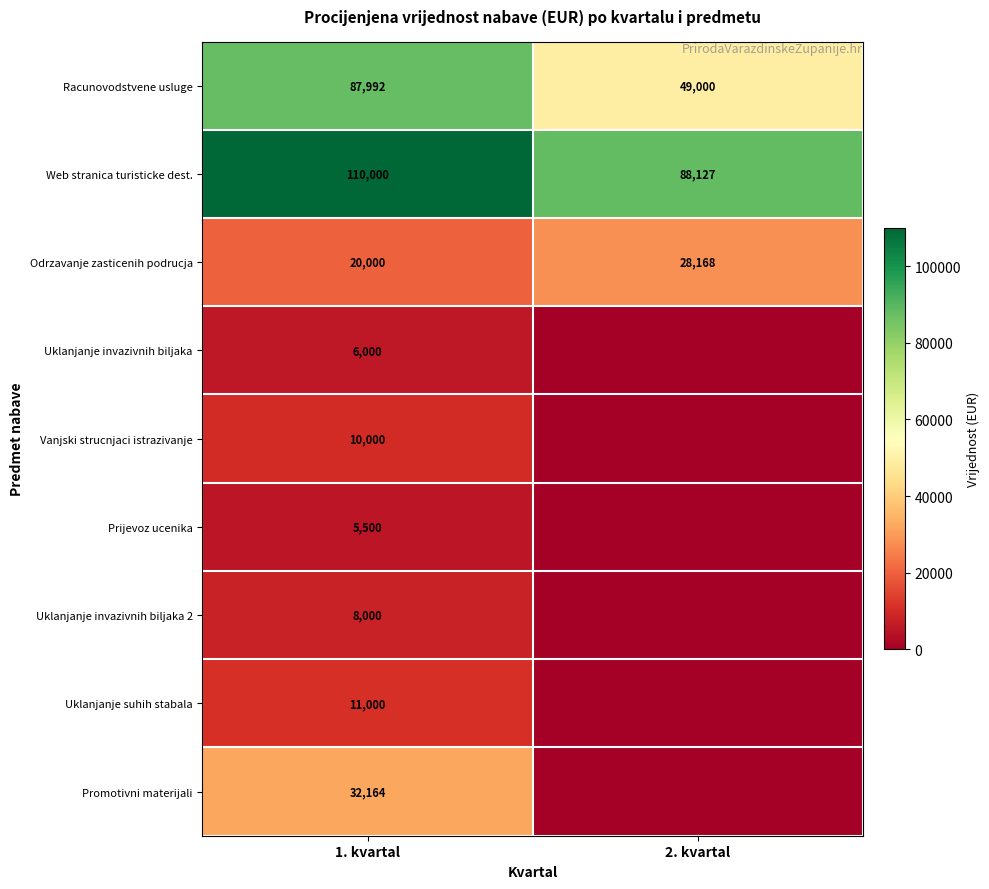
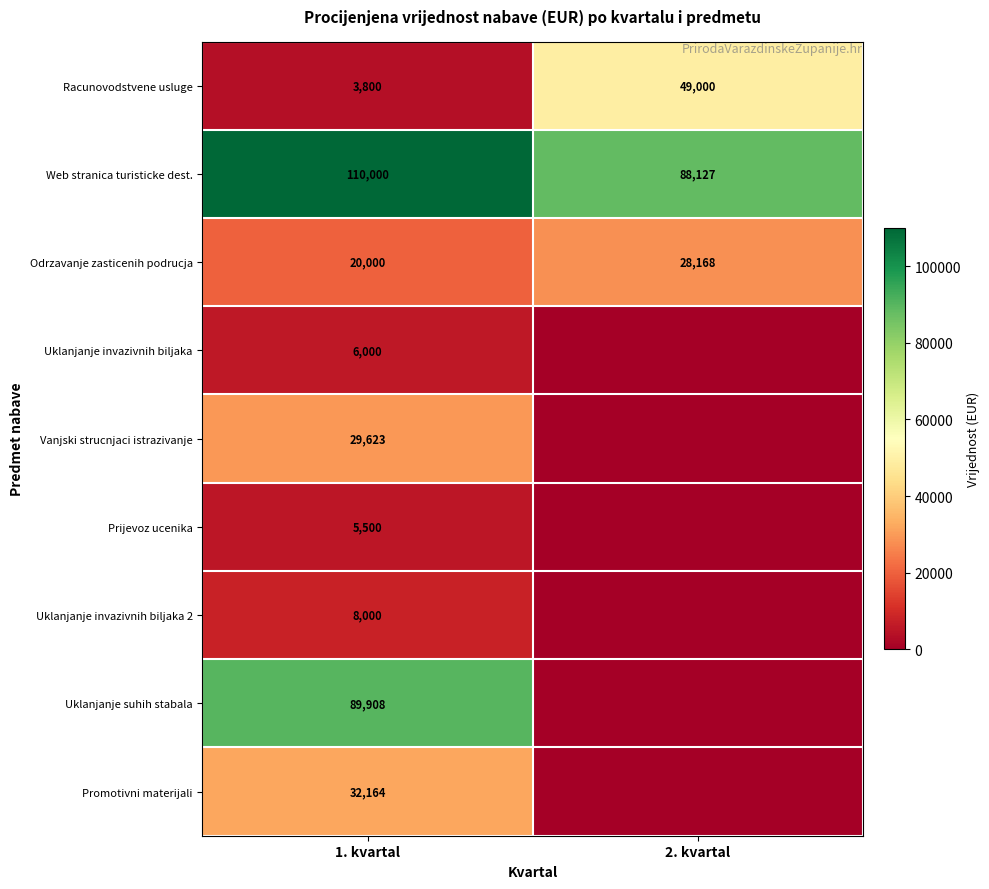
  {
    "Racunovodstvene usluge": {
-     "1. kvartal": "87,992"
+     "1. kvartal": "3,800"
    },
    "Web stranica turisticke dest.": {
      "1. kvartal": "110,000",
      "2. kvartal": "88,127"
    },
    "Odrzavanje zasticenih podrucja": {
      "1. kvartal": "20,000",
      "2. kvartal": "28,168"
    },
    "Uklanjanje invazivnih biljaka": {
      "1. kvartal": "6,000"
    },
    "Vanjski strucnjaci istrazivanje": {
-     "1. kvartal": "10,000"
+     "1. kvartal": "29,623"
    },
    "Prijevoz ucenika": {
      "1. kvartal": "5,500"
    },
    "Uklanjanje invazivnih biljaka 2": {
      "1. kvartal": "8,000"
    },
    "Uklanjanje suhih stabala": {
-     "1. kvartal": "11,000"
+     "1. kvartal": "89,908"
    },
    "Promotivni materijali": {
      "1. kvartal": "32,164"
    }
  }
